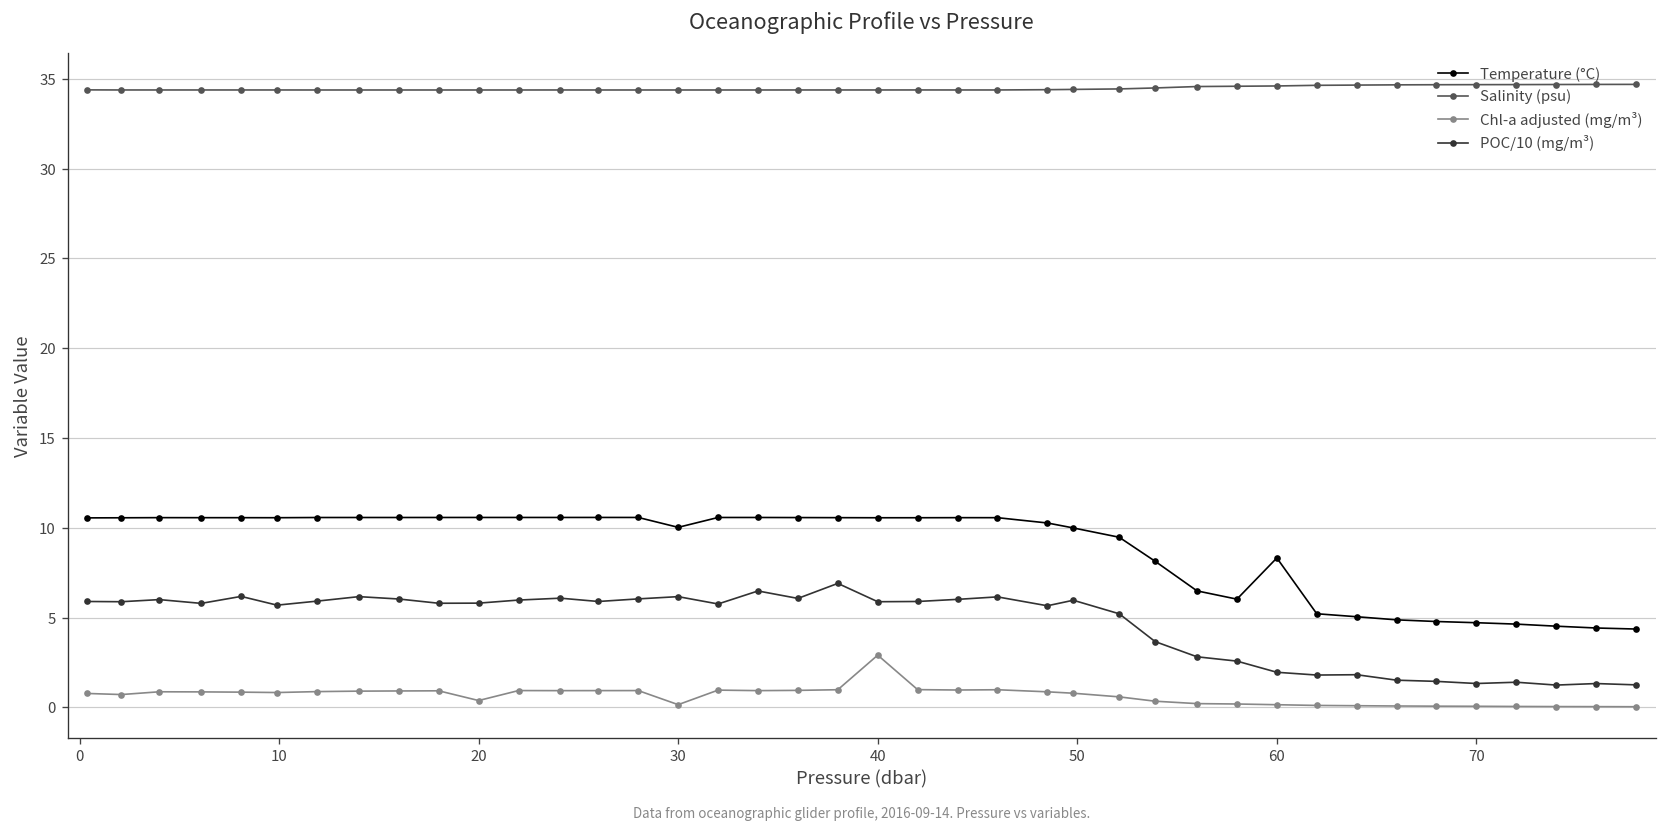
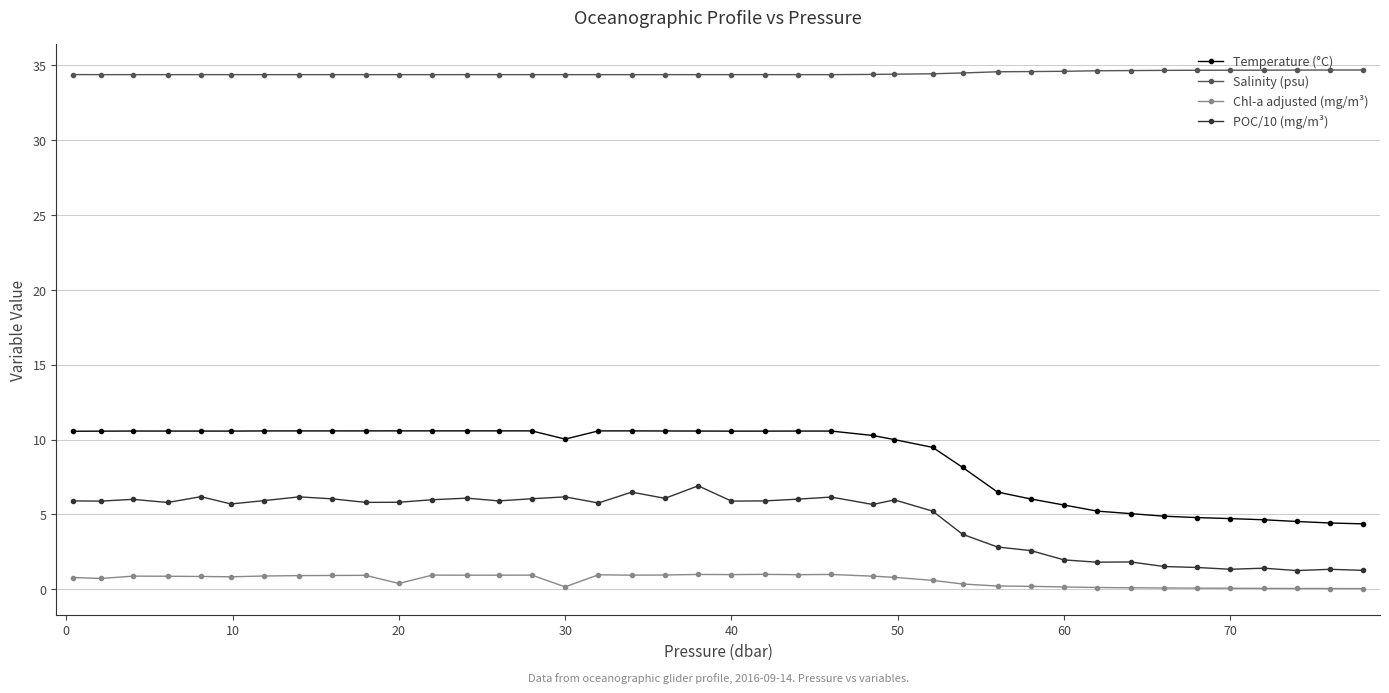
  {
    "Temperature (°C)": {
      "20": 10.6,
      "30": 10.0,
      "40": 10.6,
-     "60": 8.3,
+     "60": 5.6,
      "70": 4.7
    },
    "Chl-a adjusted (mg/m³)": {
      "20": 0.4,
      "30": 0.2,
-     "40": 2.9,
+     "40": 1.0,
      "60": 0.2,
      "70": 0.1
    }
  }
